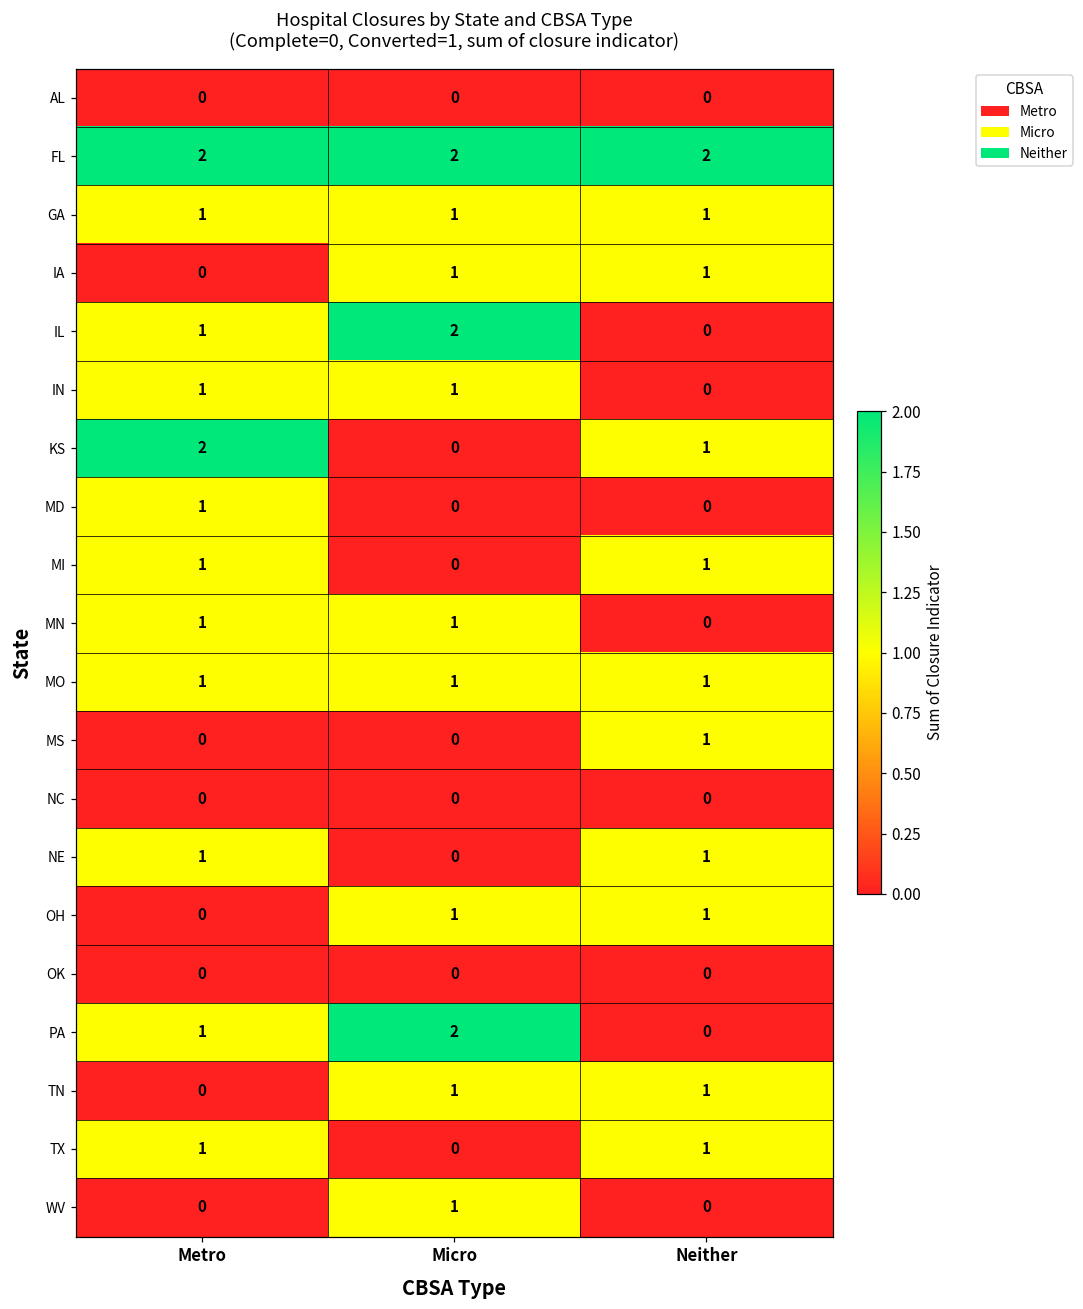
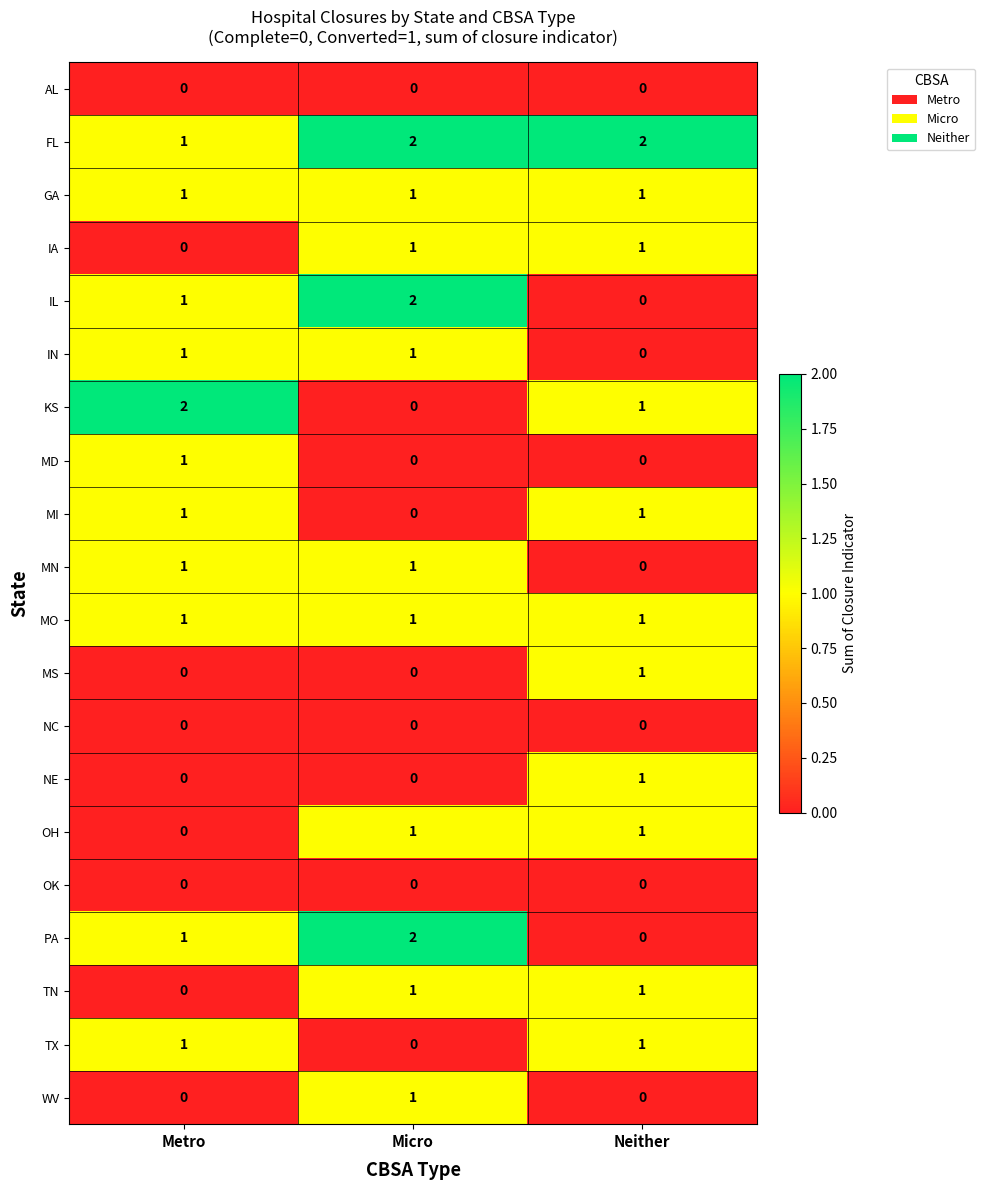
  {
    "AL": {
      "Metro": 0,
      "Micro": 0,
      "Neither": 0
    },
    "FL": {
-     "Metro": 2,
+     "Metro": 1,
      "Micro": 2,
      "Neither": 2
    },
    "GA": {
      "Metro": 1,
      "Micro": 1,
      "Neither": 1
    },
    "IA": {
      "Metro": 0,
      "Micro": 1,
      "Neither": 1
    },
    "IL": {
      "Metro": 1,
      "Micro": 2,
      "Neither": 0
    },
    "IN": {
      "Metro": 1,
      "Micro": 1,
      "Neither": 0
    },
    "KS": {
      "Metro": 2,
      "Micro": 0,
      "Neither": 1
    },
    "MD": {
      "Metro": 1,
      "Micro": 0,
      "Neither": 0
    },
    "MI": {
      "Metro": 1,
      "Micro": 0,
      "Neither": 1
    },
    "MN": {
      "Metro": 1,
      "Micro": 1,
      "Neither": 0
    },
    "MO": {
      "Metro": 1,
      "Micro": 1,
      "Neither": 1
    },
    "MS": {
      "Metro": 0,
      "Micro": 0,
      "Neither": 1
    },
    "NC": {
      "Metro": 0,
      "Micro": 0,
      "Neither": 0
    },
    "NE": {
-     "Metro": 1,
+     "Metro": 0,
      "Micro": 0,
      "Neither": 1
    },
    "OH": {
      "Metro": 0,
      "Micro": 1,
      "Neither": 1
    },
    "OK": {
      "Metro": 0,
      "Micro": 0,
      "Neither": 0
    },
    "PA": {
      "Metro": 1,
      "Micro": 2,
      "Neither": 0
    },
    "TN": {
      "Metro": 0,
      "Micro": 1,
      "Neither": 1
    },
    "TX": {
      "Metro": 1,
      "Micro": 0,
      "Neither": 1
    },
    "WV": {
      "Metro": 0,
      "Micro": 1,
      "Neither": 0
    }
  }
